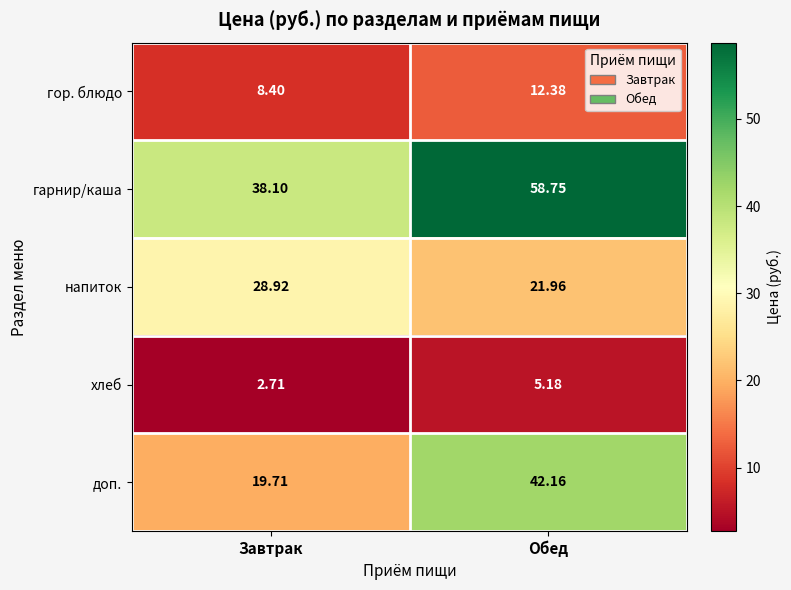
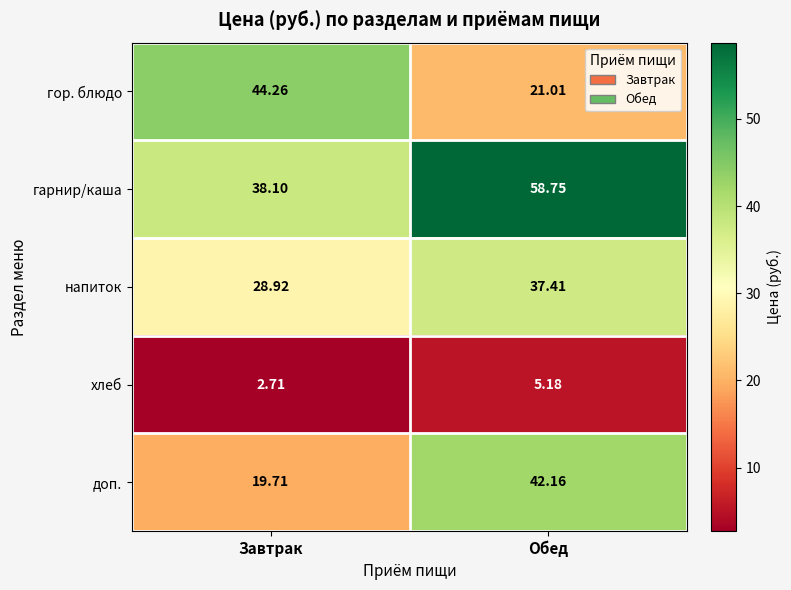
  {
    "гор. блюдо": {
-     "Завтрак": 8.40,
-     "Обед": 12.38
+     "Завтрак": 44.26,
+     "Обед": 21.01
    },
    "гарнир/каша": {
      "Завтрак": 38.10,
      "Обед": 58.75
    },
    "напиток": {
      "Завтрак": 28.92,
-     "Обед": 21.96
+     "Обед": 37.41
    },
    "хлеб": {
      "Завтрак": 2.71,
      "Обед": 5.18
    },
    "доп.": {
      "Завтрак": 19.71,
      "Обед": 42.16
    }
  }
